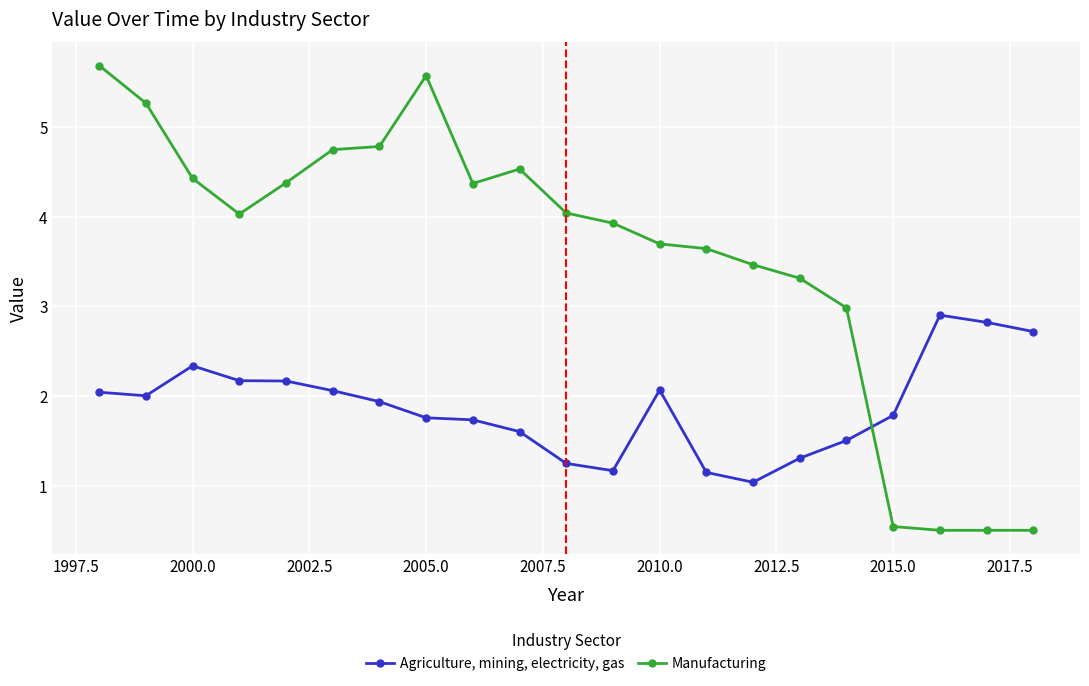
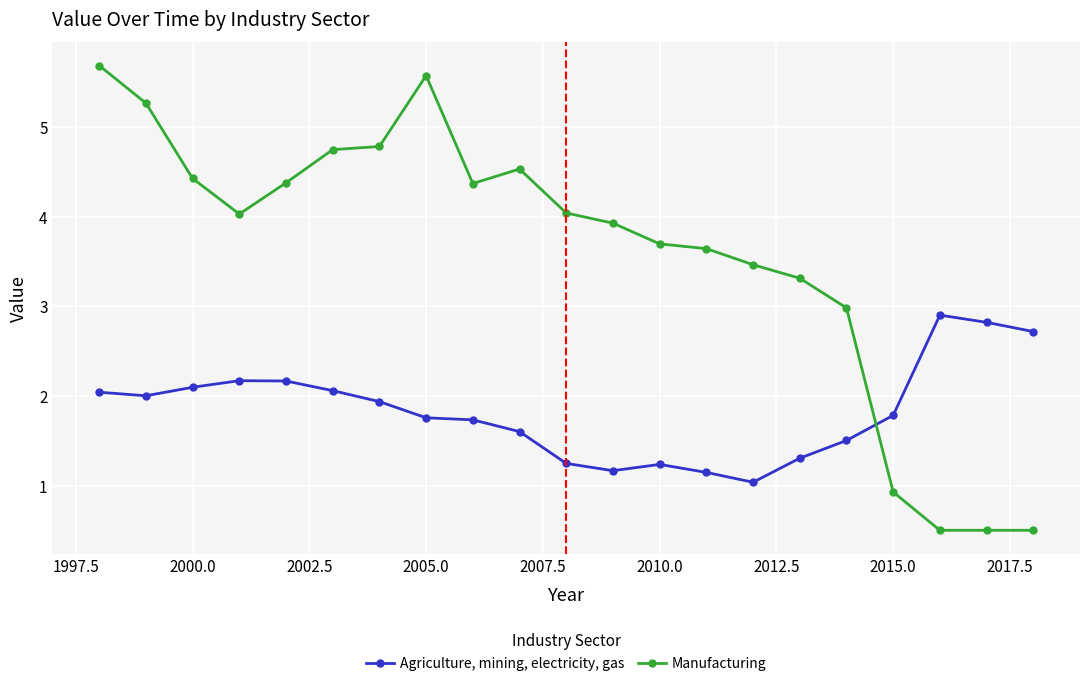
  {
    "Agriculture, mining, electricity, gas": {
-     "2000.0": 2.3,
+     "2000.0": 2.1,
      "2005.0": 1.8,
-     "2010.0": 2.1,
+     "2010.0": 1.2,
      "2015.0": 1.8
    },
    "Manufacturing": {
      "2000.0": 4.4,
      "2005.0": 5.6,
      "2010.0": 3.7,
-     "2015.0": 0.5
+     "2015.0": 0.9
    }
  }
